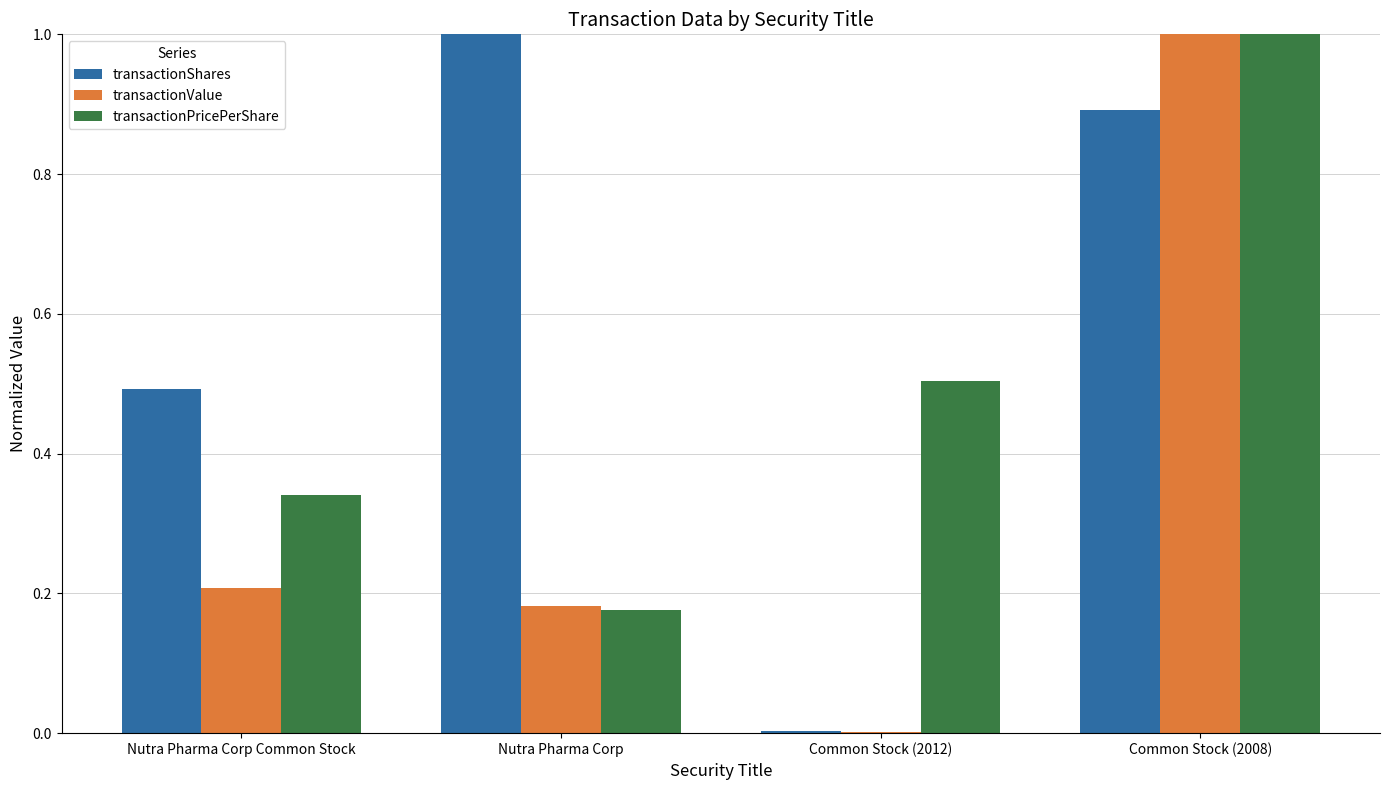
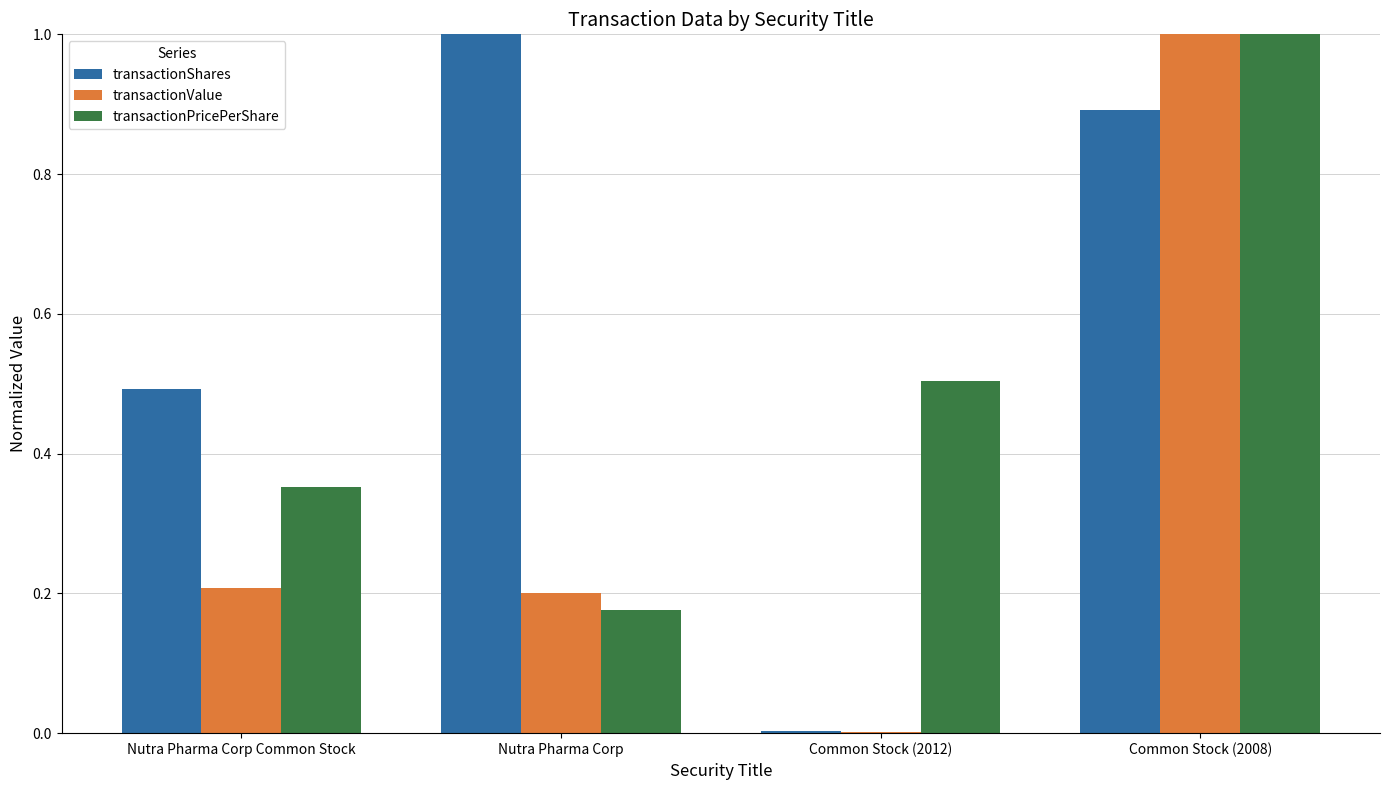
  {
    "transactionShares": {
      "Nutra Pharma Corp Common Stock": 0.49,
      "Nutra Pharma Corp": 1.00,
      "Common Stock (2008)": 0.89
    },
    "transactionValue": {
      "Nutra Pharma Corp Common Stock": 0.21,
-     "Nutra Pharma Corp": 0.18,
+     "Nutra Pharma Corp": 0.20,
      "Common Stock (2008)": 1.00
    },
    "transactionPricePerShare": {
-     "Nutra Pharma Corp Common Stock": 0.34,
+     "Nutra Pharma Corp Common Stock": 0.35,
      "Nutra Pharma Corp": 0.18,
      "Common Stock (2012)": 0.50,
      "Common Stock (2008)": 1.00
    }
  }
